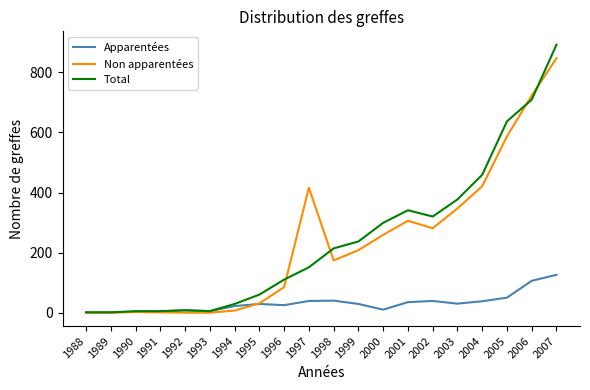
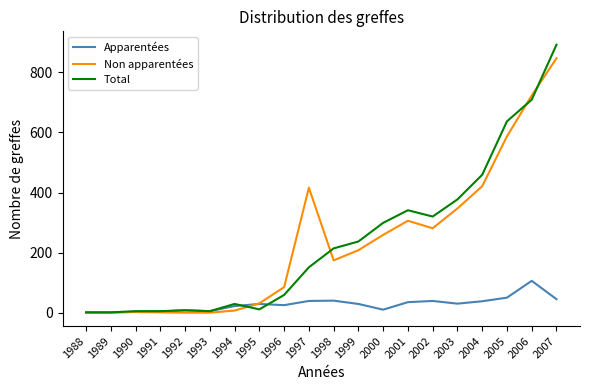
  {
    "Apparentées": {
      "1996": 30,
      "1997": 40,
      "1998": 40,
      "1999": 30,
      "2000": 10,
      "2001": 40,
      "2002": 40,
      "2003": 30,
      "2004": 40,
      "2005": 50,
      "2006": 110,
-     "2007": 130
+     "2007": 50
    },
    "Non apparentées": {
      "1994": 10,
      "1996": 90,
      "1997": 420,
      "1998": 170,
      "1999": 210,
      "2000": 260,
      "2001": 310,
      "2002": 280,
      "2003": 350,
      "2004": 420,
      "2005": 590,
      "2006": 720,
      "2007": 850
    },
    "Total": {
-     "1995": 60,
-     "1996": 110,
+     "1995": 10,
+     "1996": 60,
      "1997": 150,
      "1998": 210,
      "1999": 240,
      "2000": 300,
      "2001": 340,
      "2002": 320,
      "2003": 380,
      "2004": 460,
      "2005": 640,
      "2006": 710,
      "2007": 890
    }
  }
